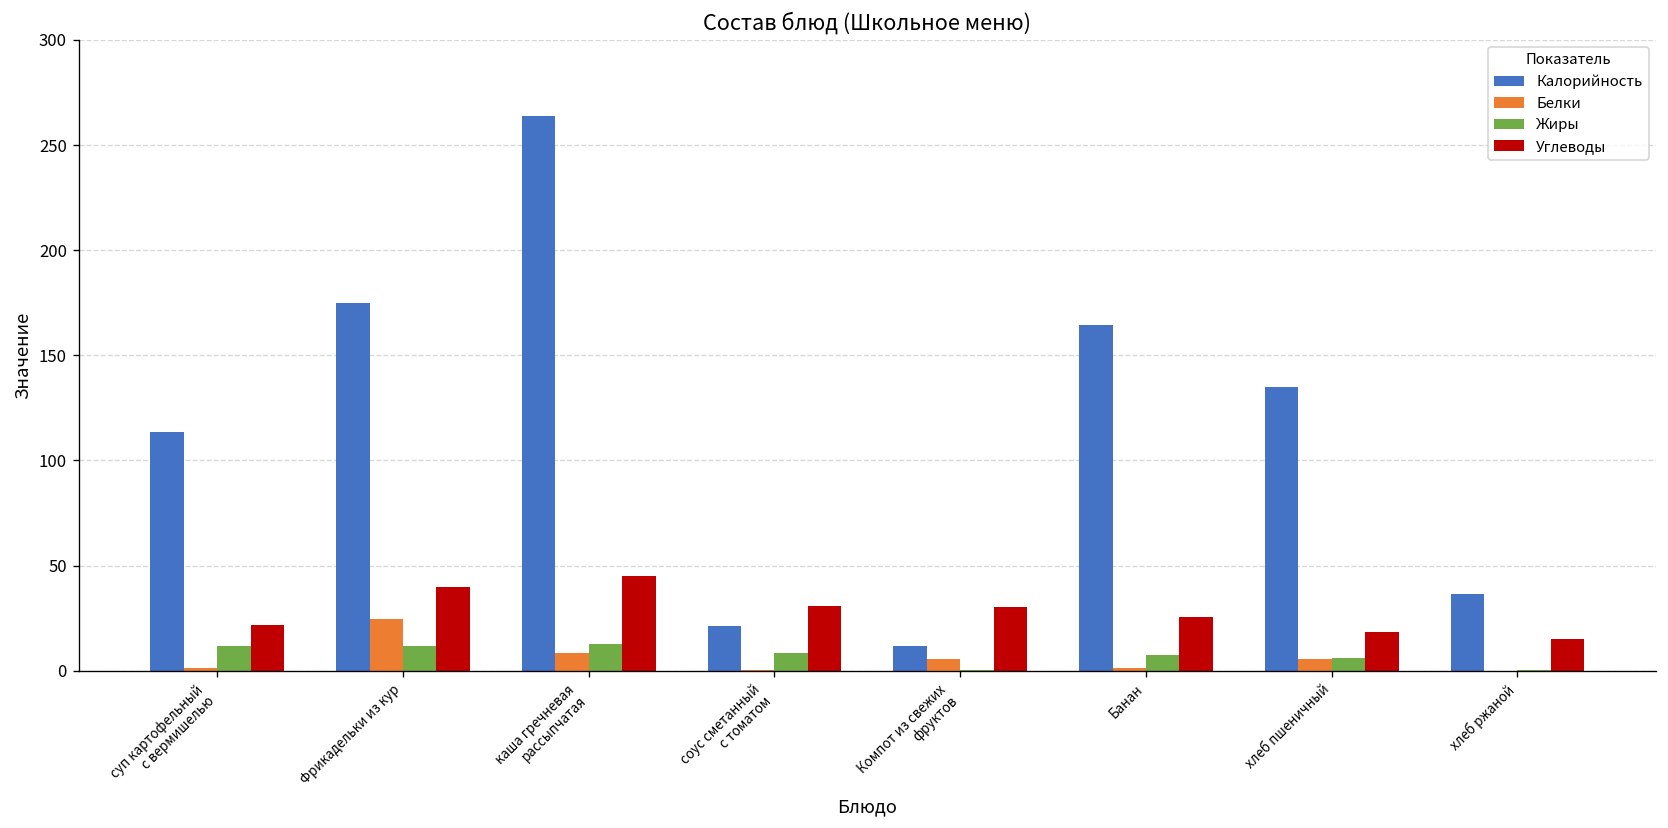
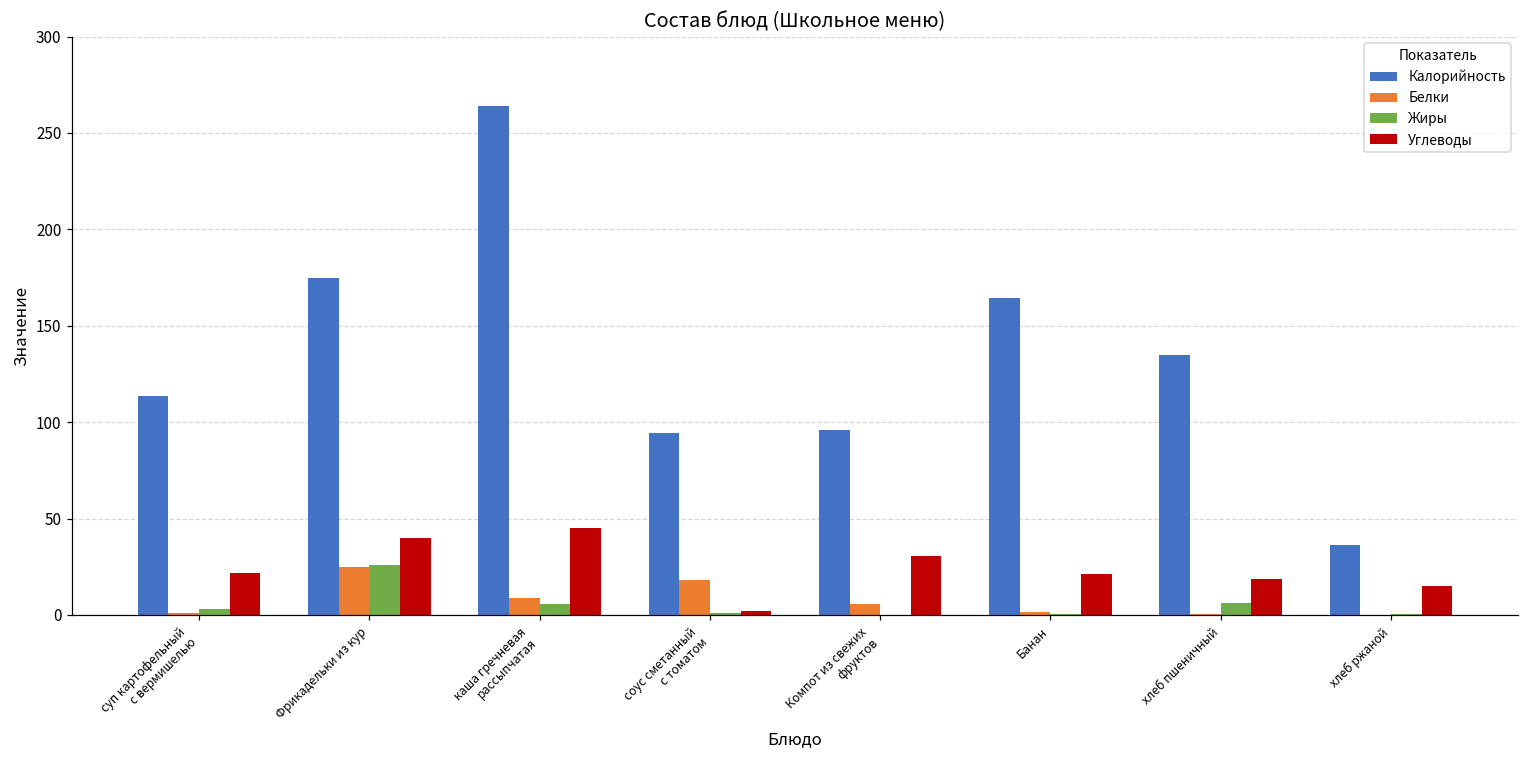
  {
    "Калорийность": {
      "суп картофельный с вермишелью": 114,
      "Фрикадельки из кур": 175,
      "каша гречневая рассыпчатая": 264,
-     "соус сметанный с томатом": 22,
-     "Компот из свежих фруктов": 12,
+     "соус сметанный с томатом": 94,
+     "Компот из свежих фруктов": 96,
      "Банан": 165,
      "хлеб пшеничный": 135,
      "хлеб ржаной": 37
    },
    "Белки": {
      "Фрикадельки из кур": 25,
      "каша гречневая рассыпчатая": 9,
-     "соус сметанный с томатом": 0,
+     "соус сметанный с томатом": 18,
      "Компот из свежих фруктов": 5,
      "Банан": 2,
-     "хлеб пшеничный": 6,
+     "хлеб пшеничный": 0,
      "хлеб ржаной": 0
    },
    "Жиры": {
-     "суп картофельный с вермишелью": 12,
-     "Фрикадельки из кур": 12,
-     "каша гречневая рассыпчатая": 13,
-     "соус сметанный с томатом": 8,
-     "Банан": 8,
+     "суп картофельный с вермишелью": 3,
+     "Фрикадельки из кур": 26,
+     "каша гречневая рассыпчатая": 5,
+     "соус сметанный с томатом": 1,
+     "Банан": 1,
      "хлеб пшеничный": 6
    },
    "Углеводы": {
      "суп картофельный с вермишелью": 22,
      "Фрикадельки из кур": 40,
      "каша гречневая рассыпчатая": 45,
-     "соус сметанный с томатом": 31,
+     "соус сметанный с томатом": 2,
      "Компот из свежих фруктов": 31,
-     "Банан": 26,
+     "Банан": 21,
      "хлеб пшеничный": 19,
      "хлеб ржаной": 15
    }
  }
